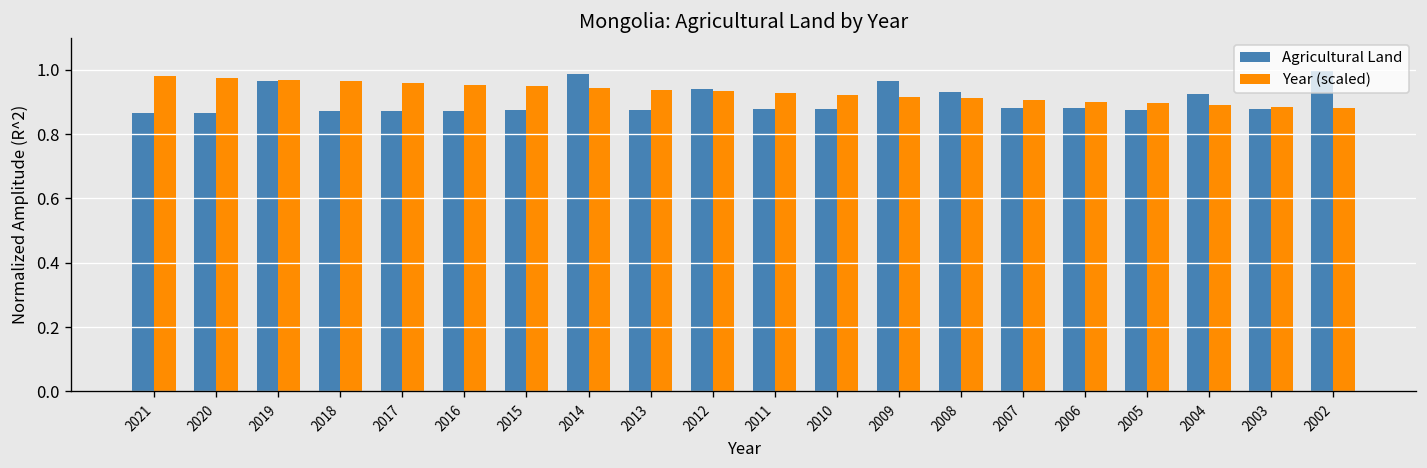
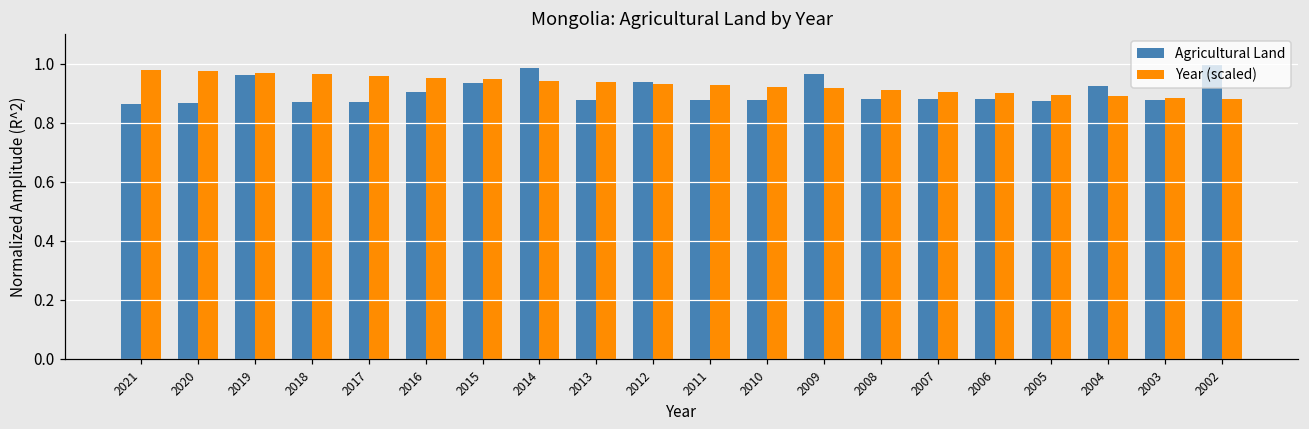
  {
    "Agricultural Land": {
      "2021": 0.87,
      "2020": 0.87,
      "2019": 0.96,
      "2018": 0.87,
      "2017": 0.87,
-     "2016": 0.87,
-     "2015": 0.87,
+     "2016": 0.91,
+     "2015": 0.94,
      "2014": 0.99,
      "2013": 0.88,
      "2012": 0.94,
      "2011": 0.88,
      "2010": 0.88,
      "2009": 0.96,
-     "2008": 0.93,
+     "2008": 0.88,
      "2007": 0.88,
      "2006": 0.88,
      "2005": 0.88,
      "2004": 0.92,
      "2003": 0.88
    },
    "Year (scaled)": {
      "2021": 0.98,
      "2020": 0.97,
      "2019": 0.97,
      "2018": 0.96,
      "2017": 0.96,
      "2016": 0.95,
      "2015": 0.95,
      "2014": 0.94,
      "2013": 0.94,
      "2012": 0.93,
      "2011": 0.93,
      "2010": 0.92,
      "2009": 0.92,
      "2008": 0.91,
      "2007": 0.91,
      "2006": 0.90,
      "2005": 0.90,
      "2004": 0.89,
      "2003": 0.89,
      "2002": 0.88
    }
  }
